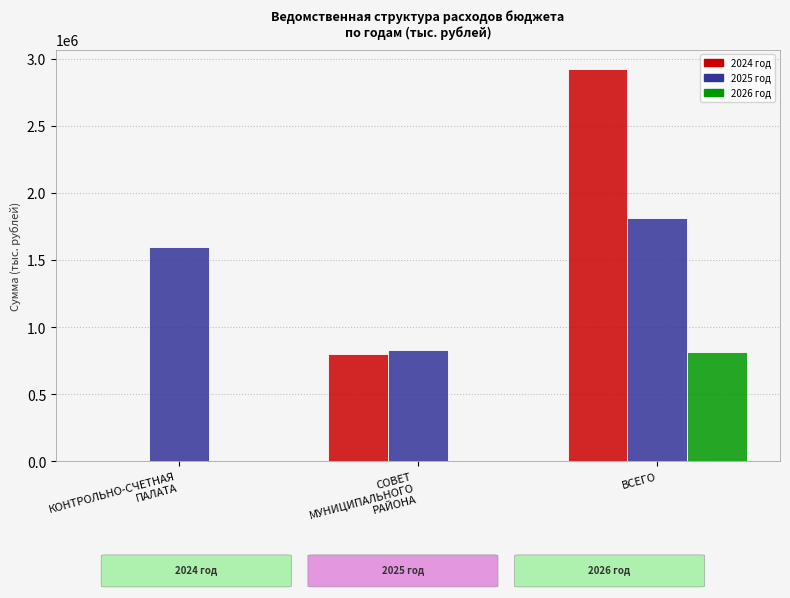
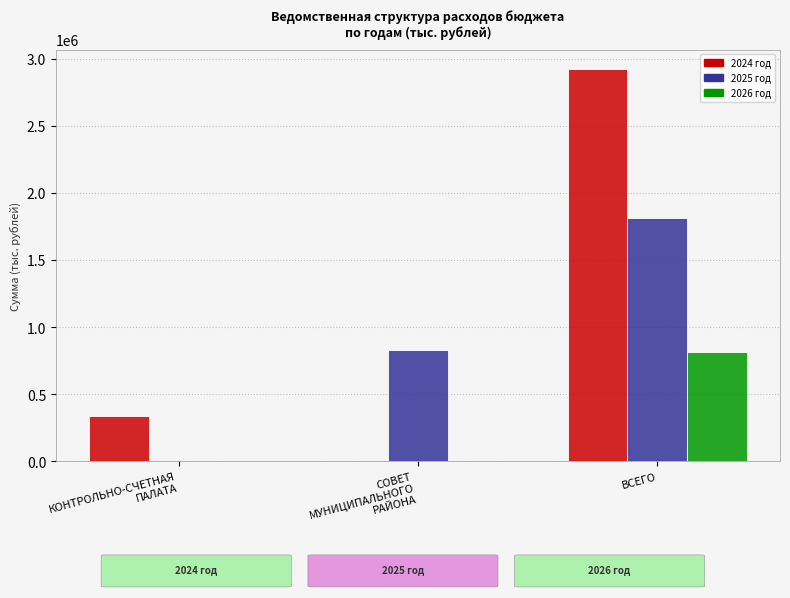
  {
    "2024 год": {
-     "КОНТРОЛЬНО-СЧЕТНАЯ ПАЛАТА": 0,
-     "СОВЕТ МУНИЦИПАЛЬНОГО РАЙОНА": 800000,
+     "КОНТРОЛЬНО-СЧЕТНАЯ ПАЛАТА": 340000,
+     "СОВЕТ МУНИЦИПАЛЬНОГО РАЙОНА": 0,
      "ВСЕГО": 2920000
    },
    "2025 год": {
-     "КОНТРОЛЬНО-СЧЕТНАЯ ПАЛАТА": 1600000,
+     "КОНТРОЛЬНО-СЧЕТНАЯ ПАЛАТА": 0,
      "СОВЕТ МУНИЦИПАЛЬНОГО РАЙОНА": 830000,
      "ВСЕГО": 1810000
    },
    "2026 год": {
      "ВСЕГО": 810000
    }
  }
